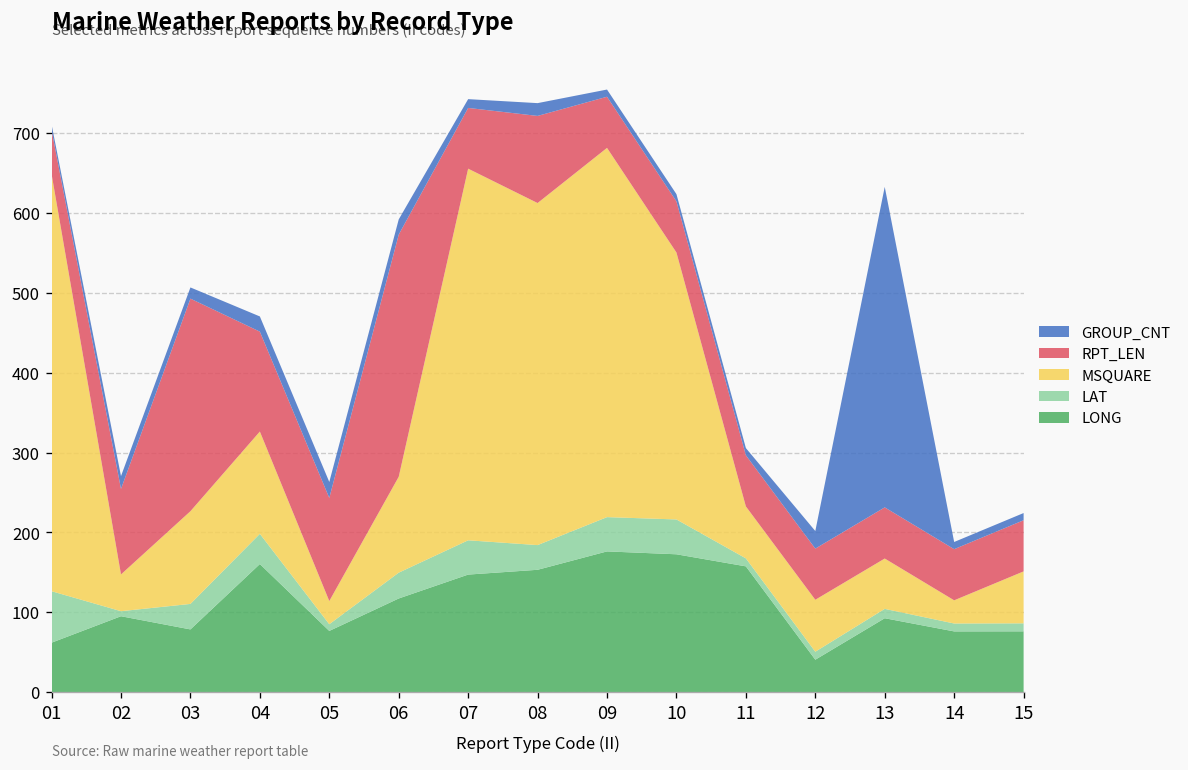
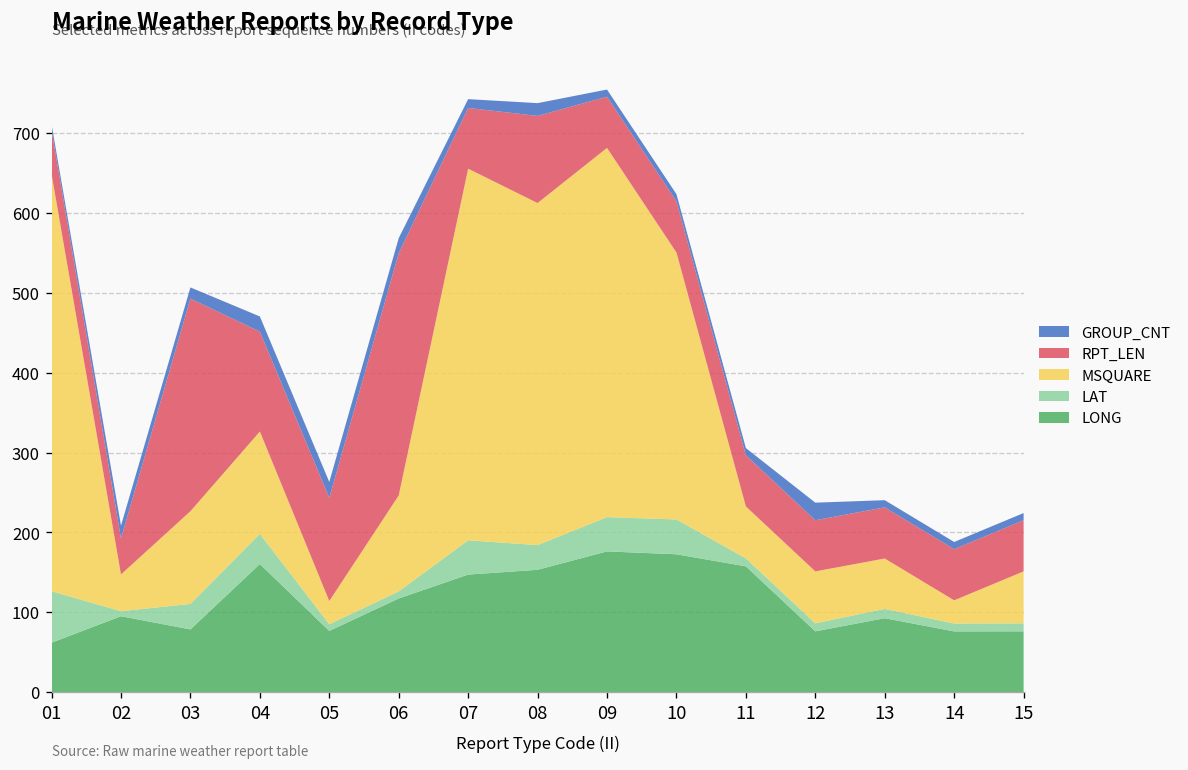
  {
    "LONG": {
      "01": 60,
      "02": 100,
      "03": 80,
      "04": 160,
      "05": 80,
      "06": 120,
      "07": 150,
      "08": 150,
      "09": 180,
      "10": 170,
      "11": 160,
-     "12": 40,
+     "12": 80,
      "13": 90,
      "14": 80,
      "15": 80
    },
    "LAT": {
      "01": 60,
      "02": 10,
      "03": 30,
      "04": 40,
      "05": 10,
-     "06": 30,
+     "06": 10,
      "07": 40,
      "08": 30,
      "09": 40,
      "10": 40,
      "11": 10,
      "12": 10,
      "13": 10,
      "14": 10,
      "15": 10
    },
    "MSQUARE": {
      "01": 520,
      "02": 50,
      "03": 120,
      "04": 130,
      "05": 30,
      "06": 120,
      "07": 470,
      "08": 430,
      "09": 460,
      "10": 330,
      "11": 70,
      "12": 70,
      "13": 60,
      "14": 30,
      "15": 70
    },
    "RPT_LEN": {
      "01": 60,
-     "02": 110,
+     "02": 50,
      "03": 270,
      "04": 130,
      "05": 130,
      "06": 300,
      "07": 80,
      "08": 110,
      "09": 60,
      "10": 60,
      "11": 60,
      "12": 60,
      "13": 60,
      "14": 60,
      "15": 60
    },
    "GROUP_CNT": {
      "01": 10,
      "02": 20,
      "03": 10,
      "04": 20,
      "05": 20,
      "06": 20,
      "07": 10,
      "08": 20,
      "09": 10,
      "10": 10,
      "11": 10,
      "12": 20,
-     "13": 400,
+     "13": 10,
      "14": 10,
      "15": 10
    }
  }
